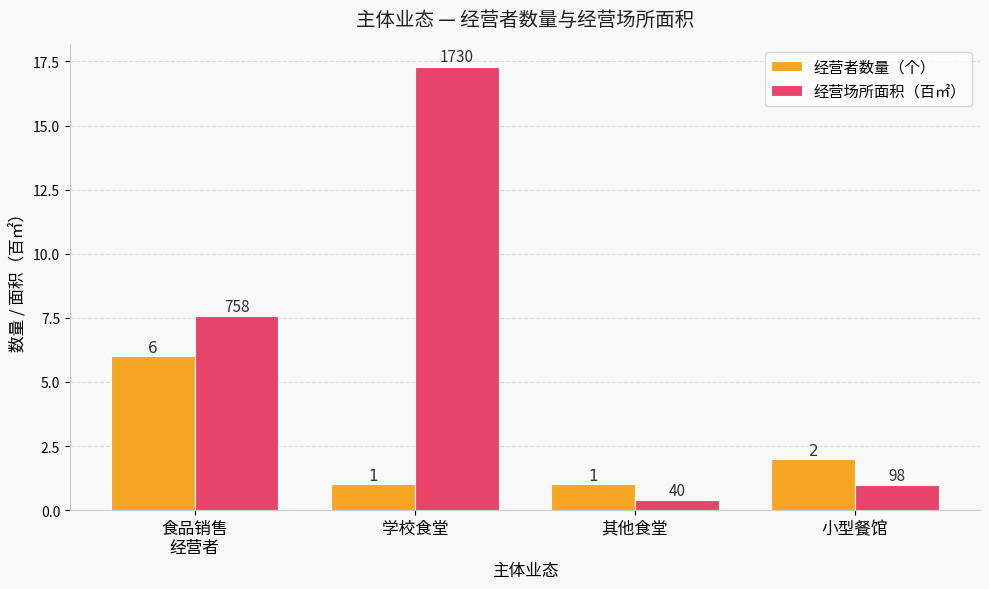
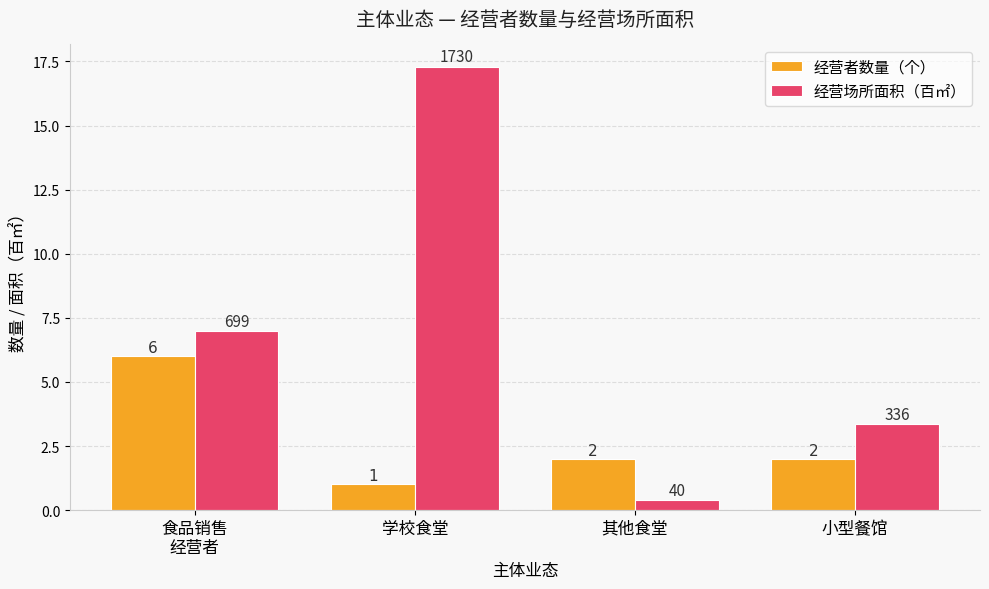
  {
    "经营者数量（个）": {
      "食品销售 经营者": 6,
      "学校食堂": 1,
-     "其他食堂": 1,
+     "其他食堂": 2,
      "小型餐馆": 2
    },
    "经营场所面积（百㎡）": {
-     "食品销售 经营者": 758,
-     "小型餐馆": 98
+     "食品销售 经营者": 699,
+     "小型餐馆": 336
    }
  }
